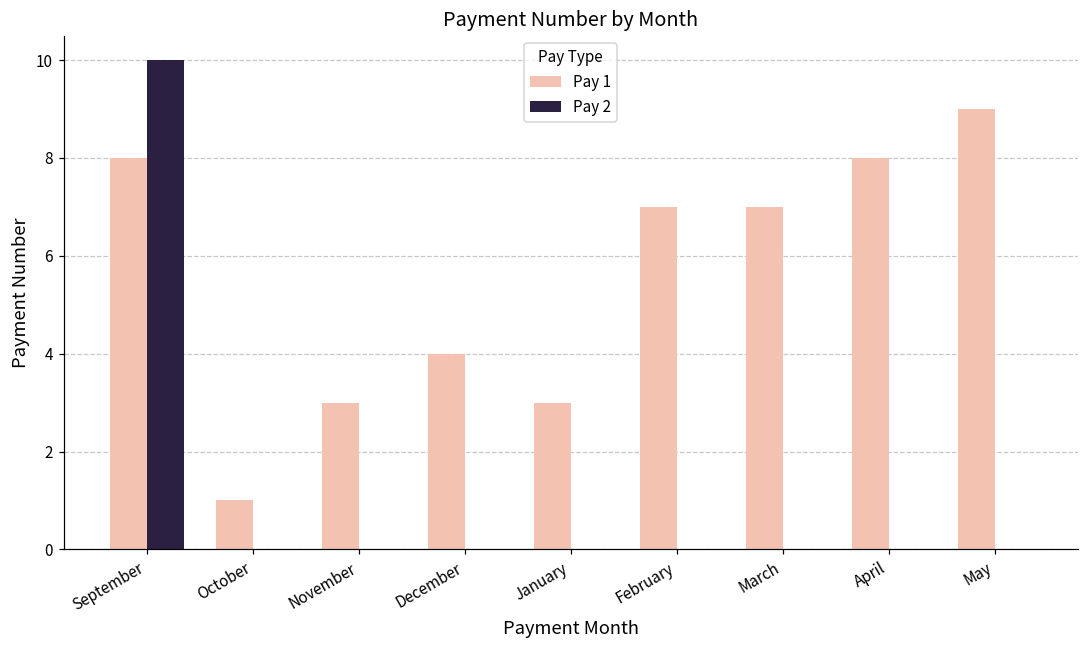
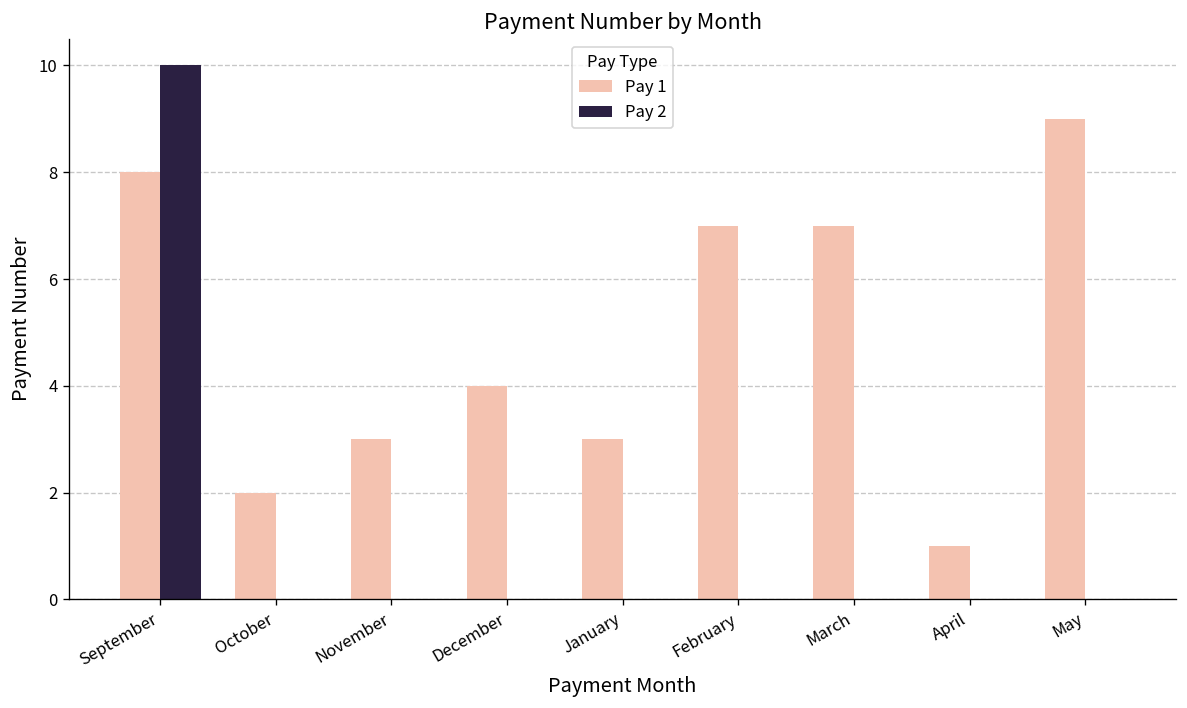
  {
    "Pay 1": {
      "September": 8,
-     "October": 1,
+     "October": 2,
      "November": 3,
      "December": 4,
      "January": 3,
      "February": 7,
      "March": 7,
-     "April": 8,
+     "April": 1,
      "May": 9
    },
    "Pay 2": {
      "September": 10,
      "October": 0,
      "November": 0,
      "December": 0,
      "January": 0,
      "February": 0,
      "March": 0,
      "April": 0,
      "May": 0
    }
  }
